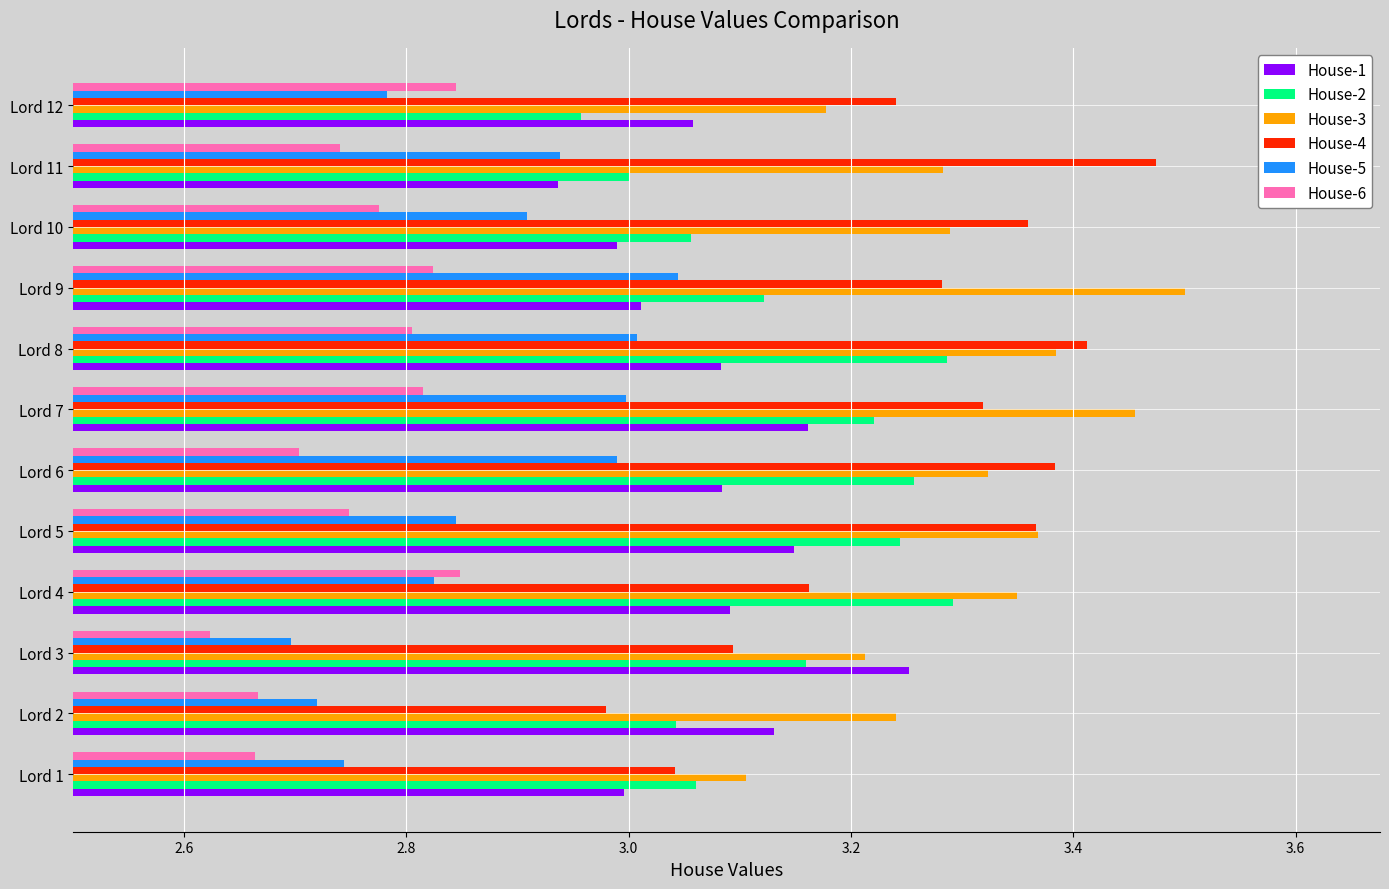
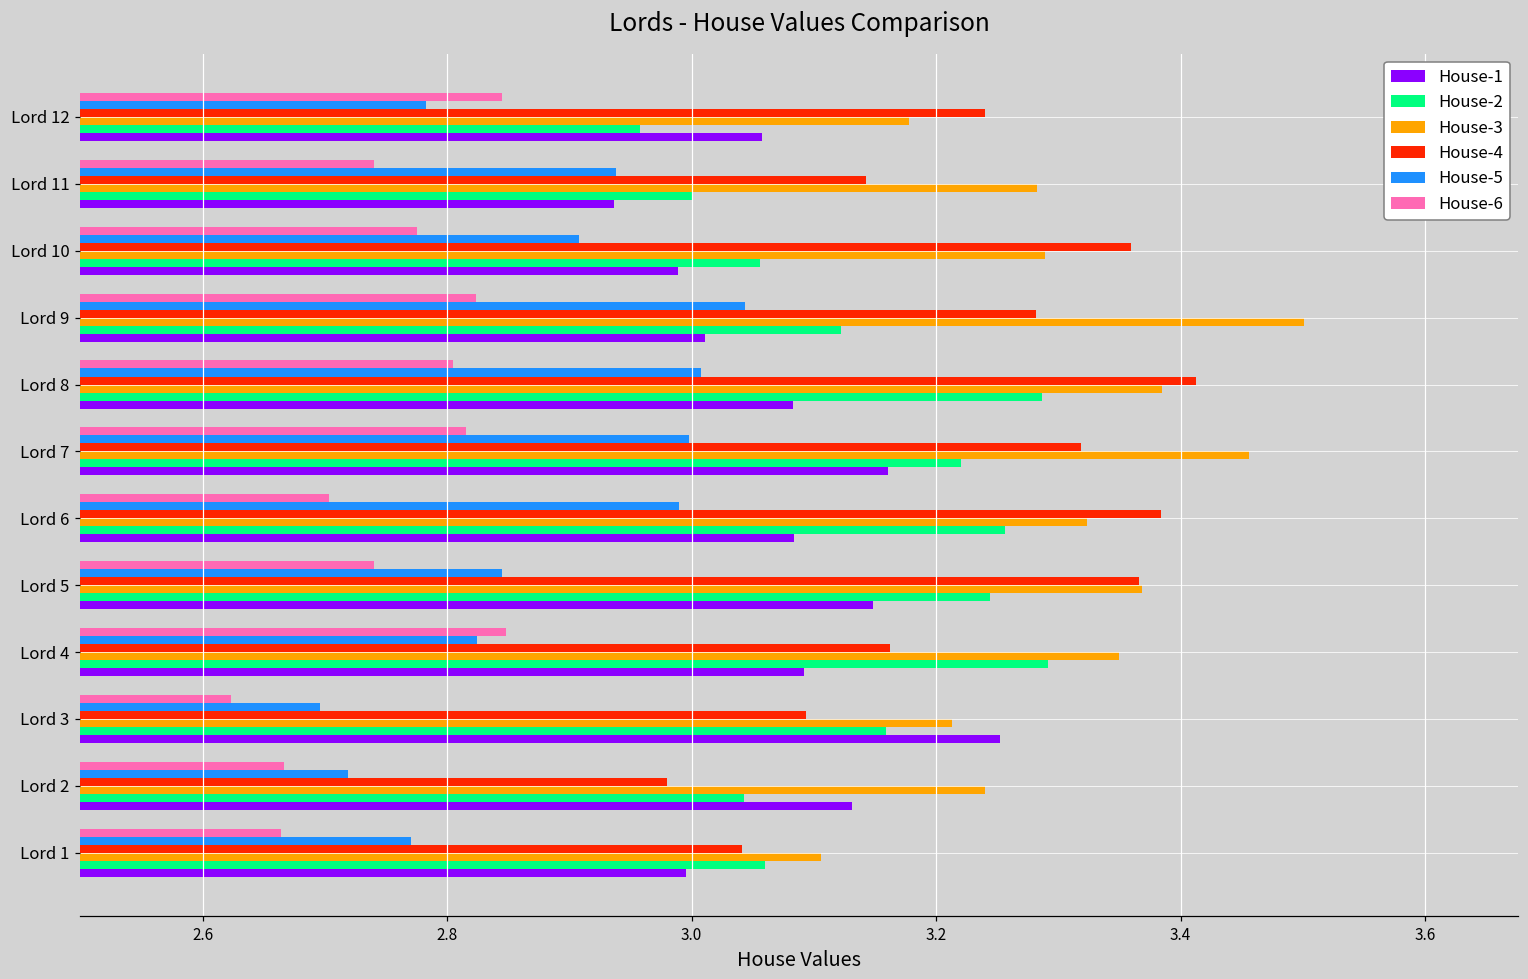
  {
    "House-1": {
      "Lord 12": 3.057,
      "Lord 11": 2.936,
      "Lord 10": 2.989,
      "Lord 9": 3.011,
      "Lord 8": 3.083,
      "Lord 7": 3.161,
      "Lord 6": 3.084,
      "Lord 5": 3.149,
      "Lord 4": 3.092,
      "Lord 3": 3.252,
      "Lord 2": 3.131,
      "Lord 1": 2.996
    },
    "House-2": {
      "Lord 12": 2.957,
      "Lord 11": 3.001,
      "Lord 10": 3.056,
      "Lord 9": 3.122,
      "Lord 8": 3.286,
      "Lord 7": 3.220,
      "Lord 6": 3.256,
      "Lord 5": 3.244,
      "Lord 4": 3.292,
      "Lord 3": 3.159,
      "Lord 2": 3.043,
      "Lord 1": 3.060
    },
    "House-3": {
      "Lord 12": 3.177,
      "Lord 11": 3.283,
      "Lord 10": 3.289,
      "Lord 9": 3.501,
      "Lord 8": 3.384,
      "Lord 7": 3.456,
      "Lord 6": 3.323,
      "Lord 5": 3.369,
      "Lord 4": 3.350,
      "Lord 3": 3.213,
      "Lord 2": 3.240,
      "Lord 1": 3.106
    },
    "House-4": {
      "Lord 12": 3.240,
-     "Lord 11": 3.474,
+     "Lord 11": 3.143,
      "Lord 10": 3.359,
      "Lord 9": 3.282,
      "Lord 8": 3.413,
      "Lord 7": 3.319,
      "Lord 6": 3.384,
      "Lord 5": 3.366,
      "Lord 4": 3.162,
      "Lord 3": 3.094,
      "Lord 2": 2.980,
      "Lord 1": 3.042
    },
    "House-5": {
      "Lord 12": 2.783,
      "Lord 11": 2.938,
      "Lord 10": 2.908,
      "Lord 9": 3.044,
      "Lord 8": 3.007,
      "Lord 7": 2.997,
      "Lord 6": 2.990,
      "Lord 5": 2.845,
      "Lord 4": 2.825,
      "Lord 3": 2.696,
      "Lord 2": 2.719,
-     "Lord 1": 2.744
+     "Lord 1": 2.770
    },
    "House-6": {
      "Lord 12": 2.845,
      "Lord 11": 2.740,
      "Lord 10": 2.775,
      "Lord 9": 2.824,
      "Lord 8": 2.805,
      "Lord 7": 2.815,
      "Lord 6": 2.703,
-     "Lord 5": 2.749,
+     "Lord 5": 2.741,
      "Lord 4": 2.848,
      "Lord 3": 2.623,
      "Lord 2": 2.666,
      "Lord 1": 2.664
    }
  }
